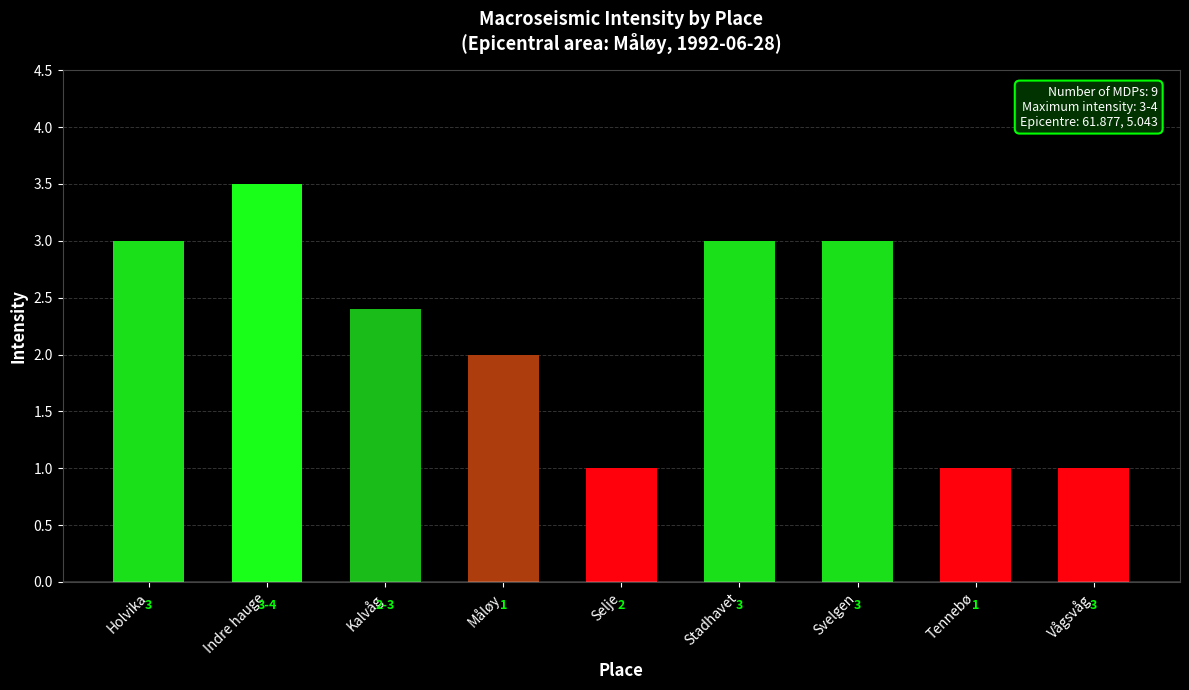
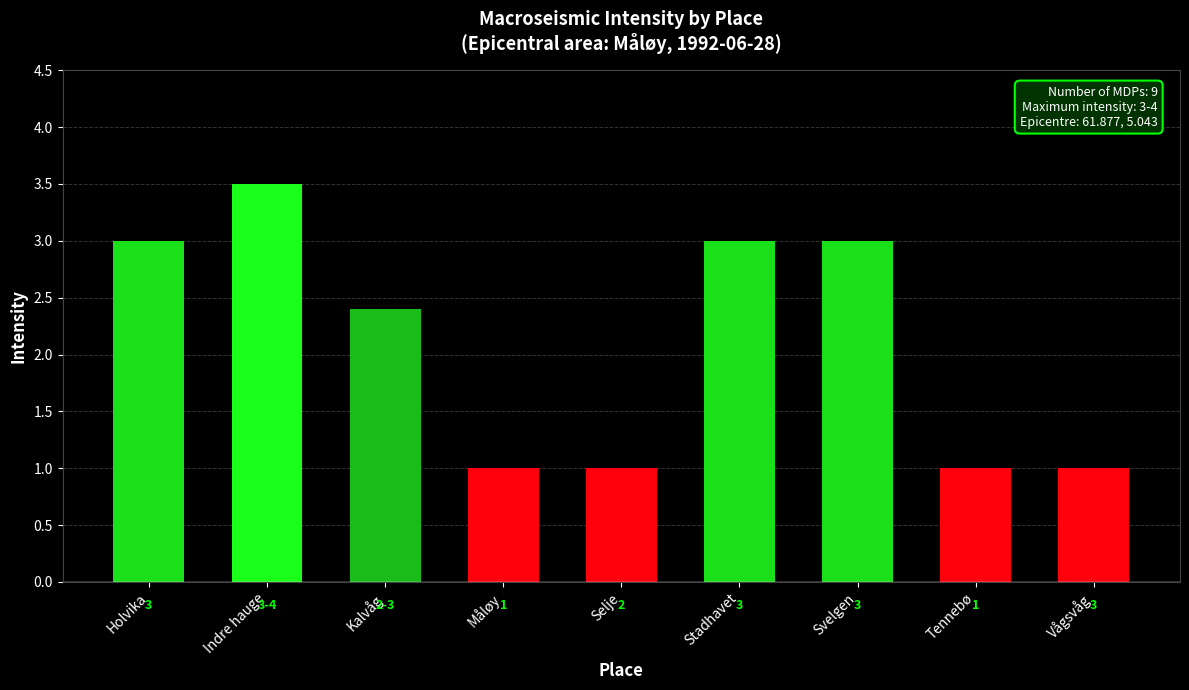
  {
    "Holvika": 3,
    "Indre hauge": 3.50,
    "Kalvåg": 2.40,
-   "Måløy": 2,
+   "Måløy": 1,
    "Selje": 1,
    "Stadhavet": 3,
    "Svelgen": 3,
    "Tennebø": 1,
    "Vågsvåg": 1
  }
